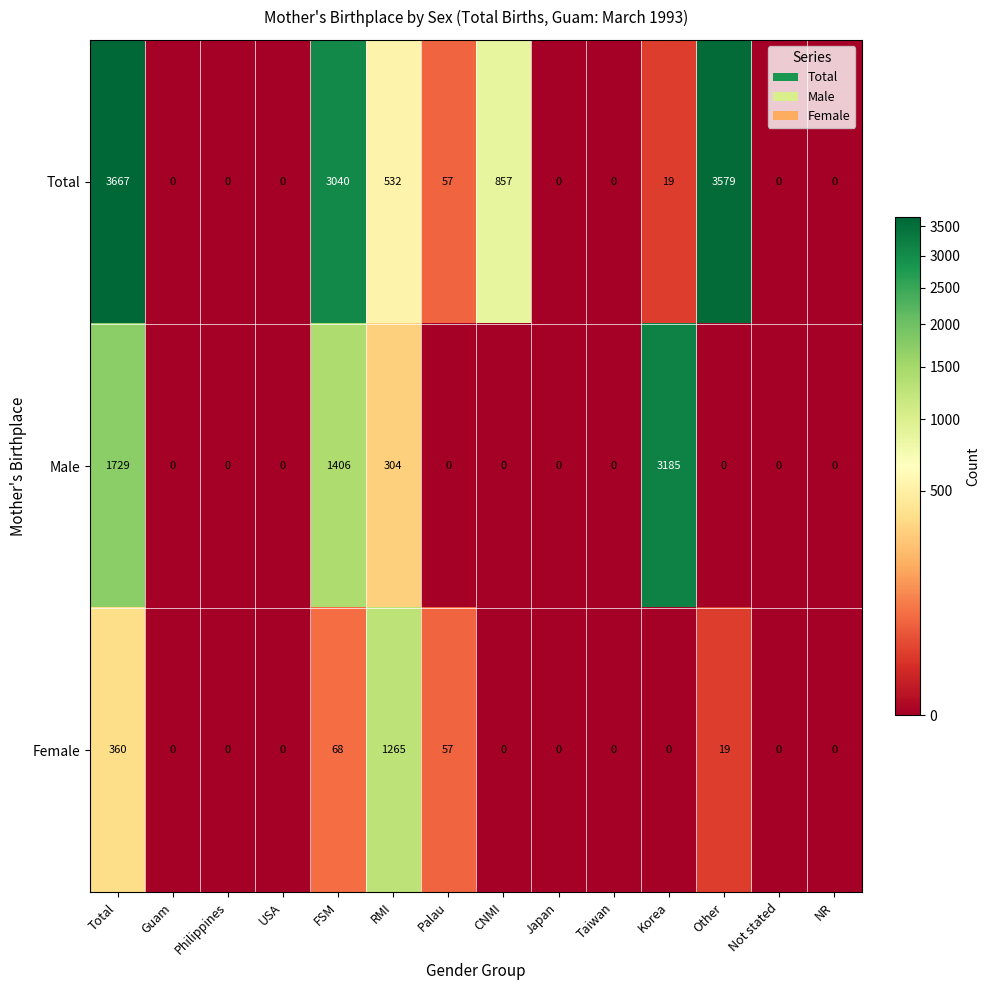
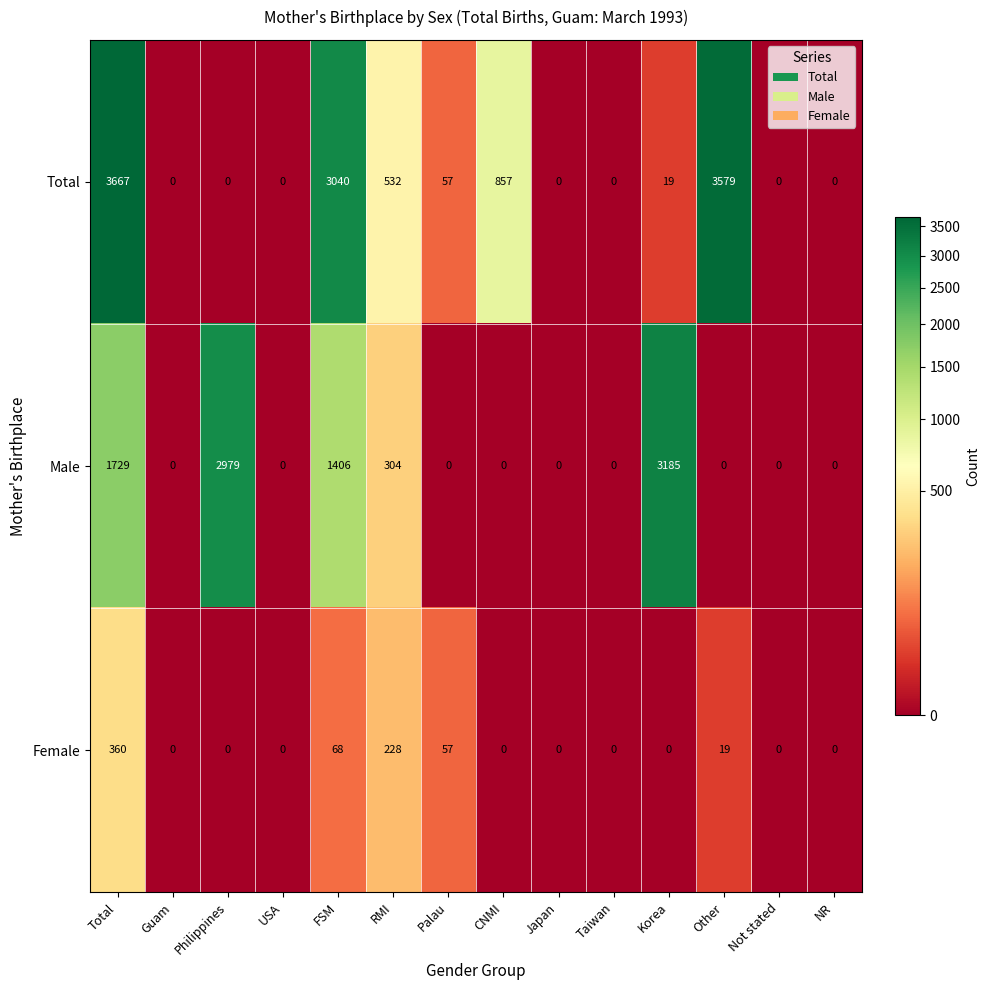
  {
    "Total": {
      "Total": 3667,
      "Guam": 0,
      "Philippines": 0,
      "USA": 0,
      "FSM": 3040,
      "RMI": 532,
      "Palau": 57,
      "CNMI": 857,
      "Japan": 0,
      "Taiwan": 0,
      "Korea": 19,
      "Other": 3579,
      "Not stated": 0,
      "NR": 0
    },
    "Male": {
      "Total": 1729,
      "Guam": 0,
-     "Philippines": 0,
+     "Philippines": 2979,
      "USA": 0,
      "FSM": 1406,
      "RMI": 304,
      "Palau": 0,
      "CNMI": 0,
      "Japan": 0,
      "Taiwan": 0,
      "Korea": 3185,
      "Other": 0,
      "Not stated": 0,
      "NR": 0
    },
    "Female": {
      "Total": 360,
      "Guam": 0,
      "Philippines": 0,
      "USA": 0,
      "FSM": 68,
-     "RMI": 1265,
+     "RMI": 228,
      "Palau": 57,
      "CNMI": 0,
      "Japan": 0,
      "Taiwan": 0,
      "Korea": 0,
      "Other": 19,
      "Not stated": 0,
      "NR": 0
    }
  }
